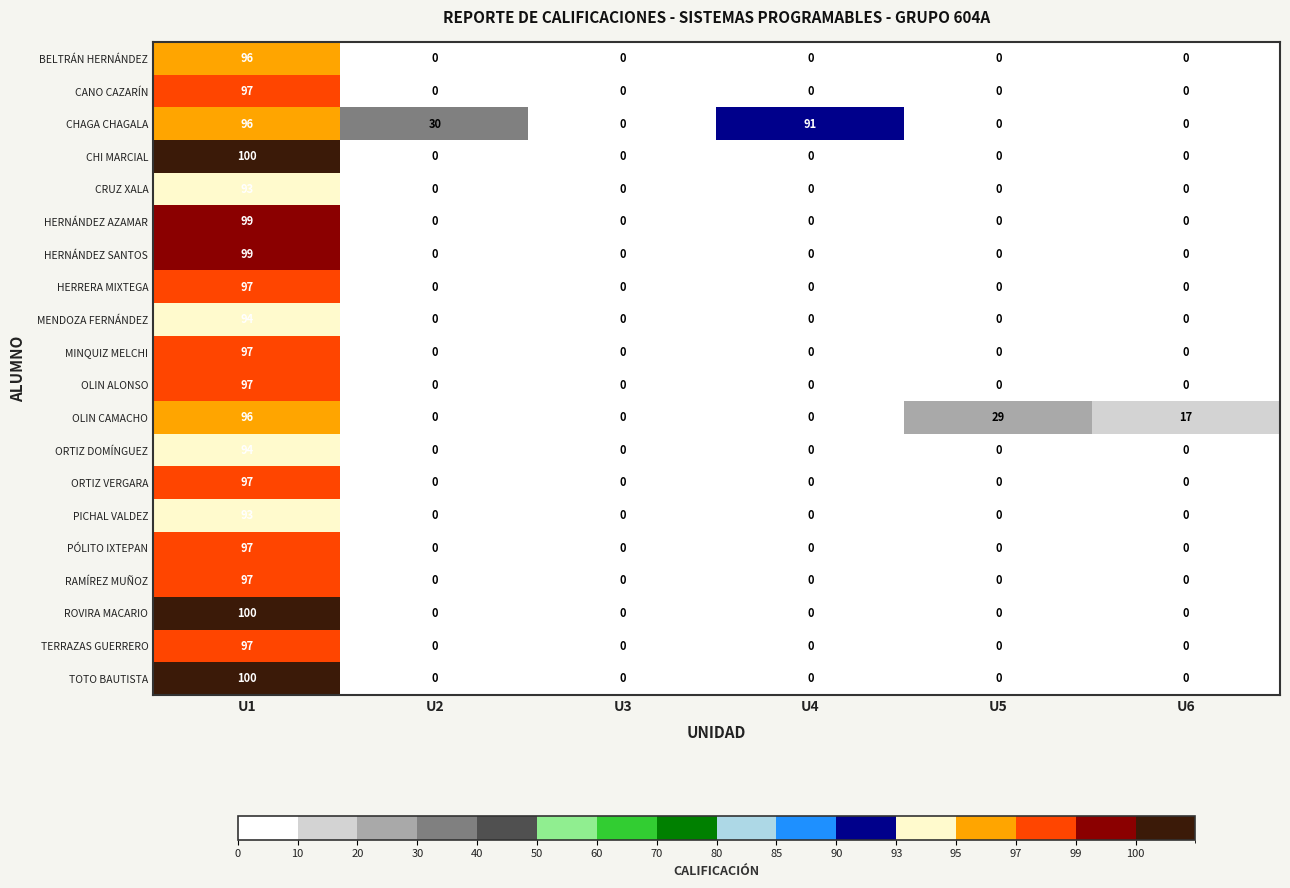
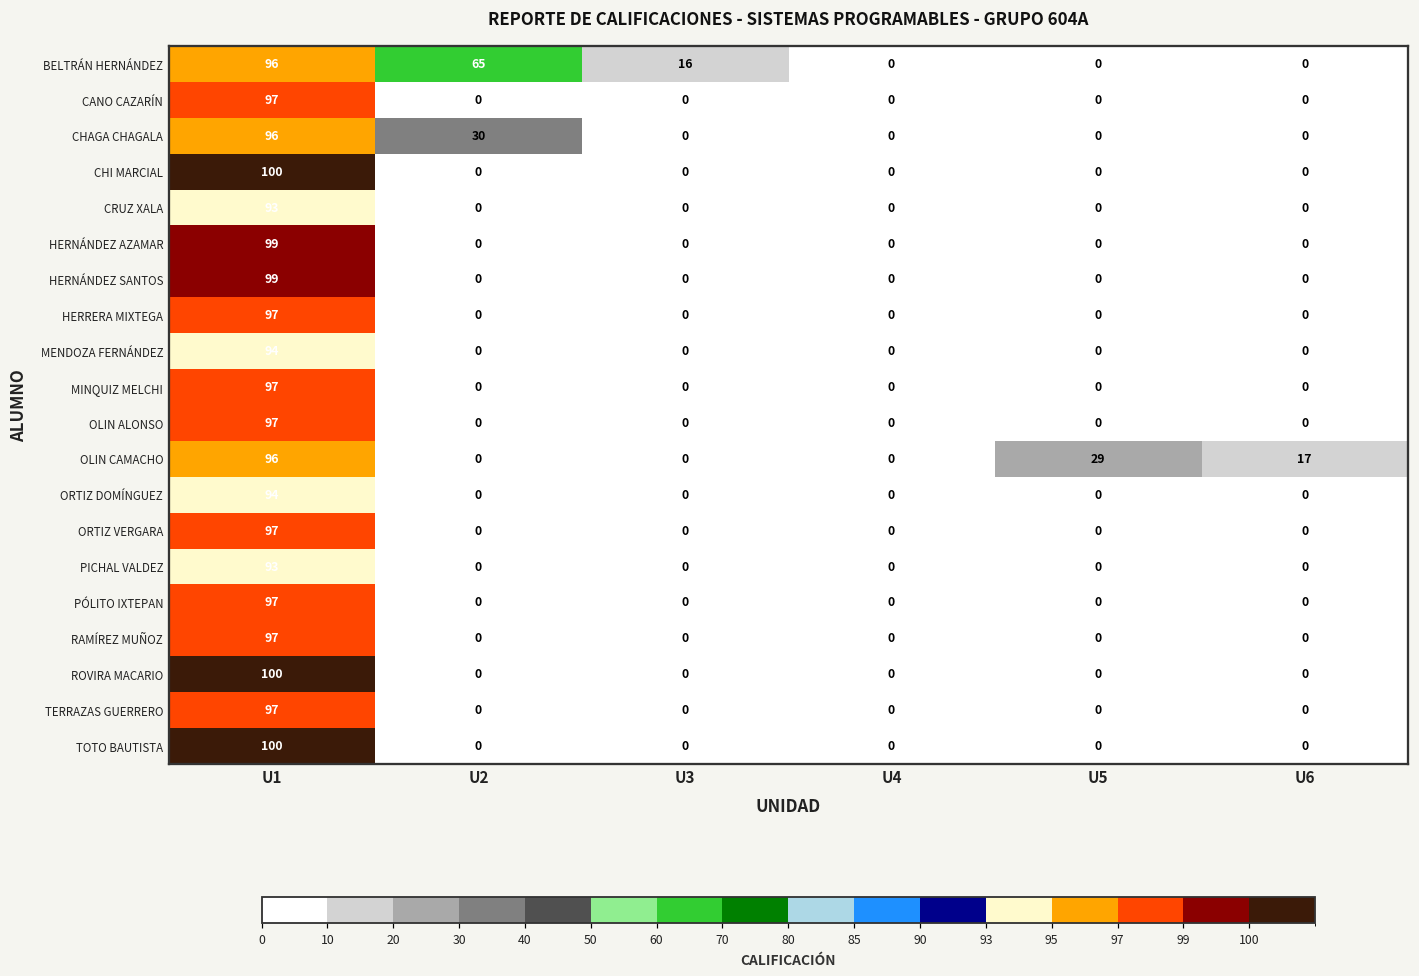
  {
    "BELTRÁN HERNÁNDEZ": {
      "U1": 96,
-     "U2": 0,
-     "U3": 0,
+     "U2": 65,
+     "U3": 16,
      "U4": 0,
      "U5": 0,
      "U6": 0
    },
    "CANO CAZARÍN": {
      "U1": 97,
      "U2": 0,
      "U3": 0,
      "U4": 0,
      "U5": 0,
      "U6": 0
    },
    "CHAGA CHAGALA": {
      "U1": 96,
      "U2": 30,
      "U3": 0,
-     "U4": 91,
+     "U4": 0,
      "U5": 0,
      "U6": 0
    },
    "CHI MARCIAL": {
      "U1": 100,
      "U2": 0,
      "U3": 0,
      "U4": 0,
      "U5": 0,
      "U6": 0
    },
    "CRUZ XALA": {
      "U1": 93,
      "U2": 0,
      "U3": 0,
      "U4": 0,
      "U5": 0,
      "U6": 0
    },
    "HERNÁNDEZ AZAMAR": {
      "U1": 99,
      "U2": 0,
      "U3": 0,
      "U4": 0,
      "U5": 0,
      "U6": 0
    },
    "HERNÁNDEZ SANTOS": {
      "U1": 99,
      "U2": 0,
      "U3": 0,
      "U4": 0,
      "U5": 0,
      "U6": 0
    },
    "HERRERA MIXTEGA": {
      "U1": 97,
      "U2": 0,
      "U3": 0,
      "U4": 0,
      "U5": 0,
      "U6": 0
    },
    "MENDOZA FERNÁNDEZ": {
      "U1": 94,
      "U2": 0,
      "U3": 0,
      "U4": 0,
      "U5": 0,
      "U6": 0
    },
    "MINQUIZ MELCHI": {
      "U1": 97,
      "U2": 0,
      "U3": 0,
      "U4": 0,
      "U5": 0,
      "U6": 0
    },
    "OLIN ALONSO": {
      "U1": 97,
      "U2": 0,
      "U3": 0,
      "U4": 0,
      "U5": 0,
      "U6": 0
    },
    "OLIN CAMACHO": {
      "U1": 96,
      "U2": 0,
      "U3": 0,
      "U4": 0,
      "U5": 29,
      "U6": 17
    },
    "ORTIZ DOMÍNGUEZ": {
      "U1": 94,
      "U2": 0,
      "U3": 0,
      "U4": 0,
      "U5": 0,
      "U6": 0
    },
    "ORTIZ VERGARA": {
      "U1": 97,
      "U2": 0,
      "U3": 0,
      "U4": 0,
      "U5": 0,
      "U6": 0
    },
    "PICHAL VALDEZ": {
      "U1": 93,
      "U2": 0,
      "U3": 0,
      "U4": 0,
      "U5": 0,
      "U6": 0
    },
    "PÓLITO IXTEPAN": {
      "U1": 97,
      "U2": 0,
      "U3": 0,
      "U4": 0,
      "U5": 0,
      "U6": 0
    },
    "RAMÍREZ MUÑOZ": {
      "U1": 97,
      "U2": 0,
      "U3": 0,
      "U4": 0,
      "U5": 0,
      "U6": 0
    },
    "ROVIRA MACARIO": {
      "U1": 100,
      "U2": 0,
      "U3": 0,
      "U4": 0,
      "U5": 0,
      "U6": 0
    },
    "TERRAZAS GUERRERO": {
      "U1": 97,
      "U2": 0,
      "U3": 0,
      "U4": 0,
      "U5": 0,
      "U6": 0
    },
    "TOTO BAUTISTA": {
      "U1": 100,
      "U2": 0,
      "U3": 0,
      "U4": 0,
      "U5": 0,
      "U6": 0
    }
  }
